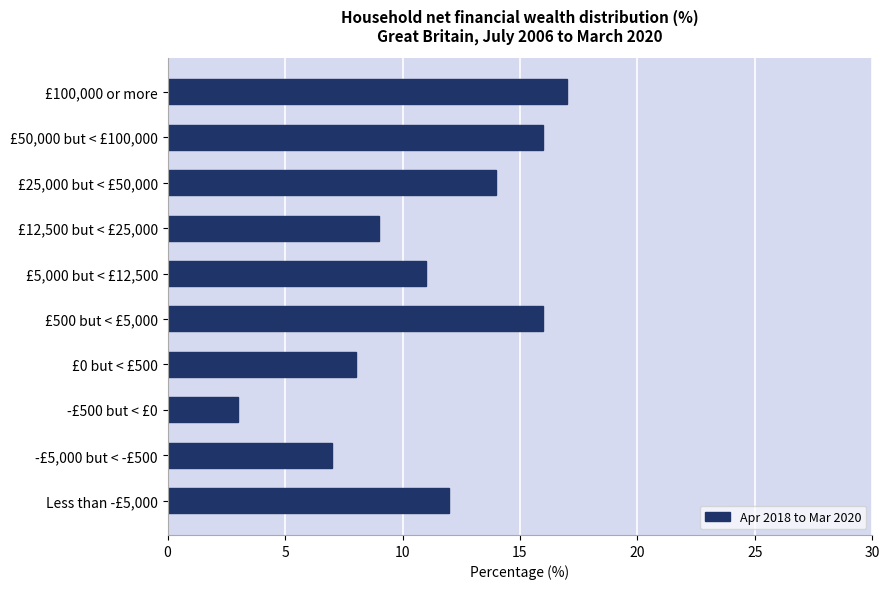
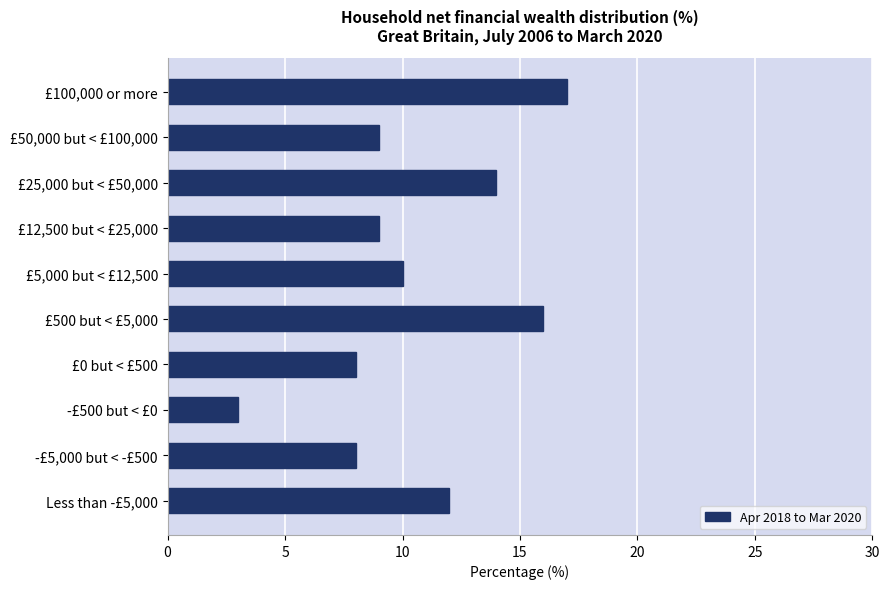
  {
    "£100,000 or more": 17,
-   "£50,000 but < £100,000": 16,
+   "£50,000 but < £100,000": 9,
    "£25,000 but < £50,000": 14,
    "£12,500 but < £25,000": 9,
-   "£5,000 but < £12,500": 11,
+   "£5,000 but < £12,500": 10,
    "£500 but < £5,000": 16,
    "£0 but < £500": 8,
    "-£500 but < £0": 3,
-   "-£5,000 but < -£500": 7,
+   "-£5,000 but < -£500": 8,
    "Less than -£5,000": 12
  }
